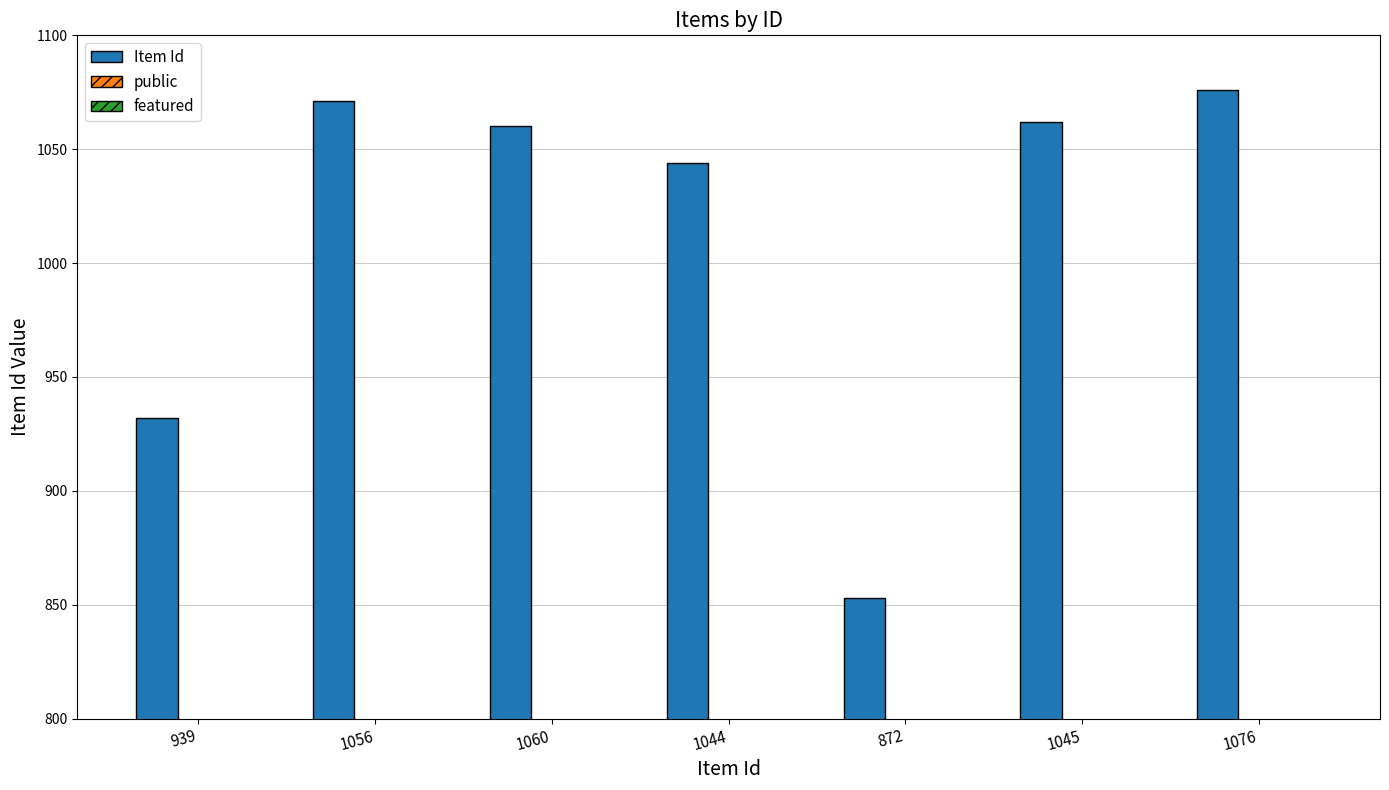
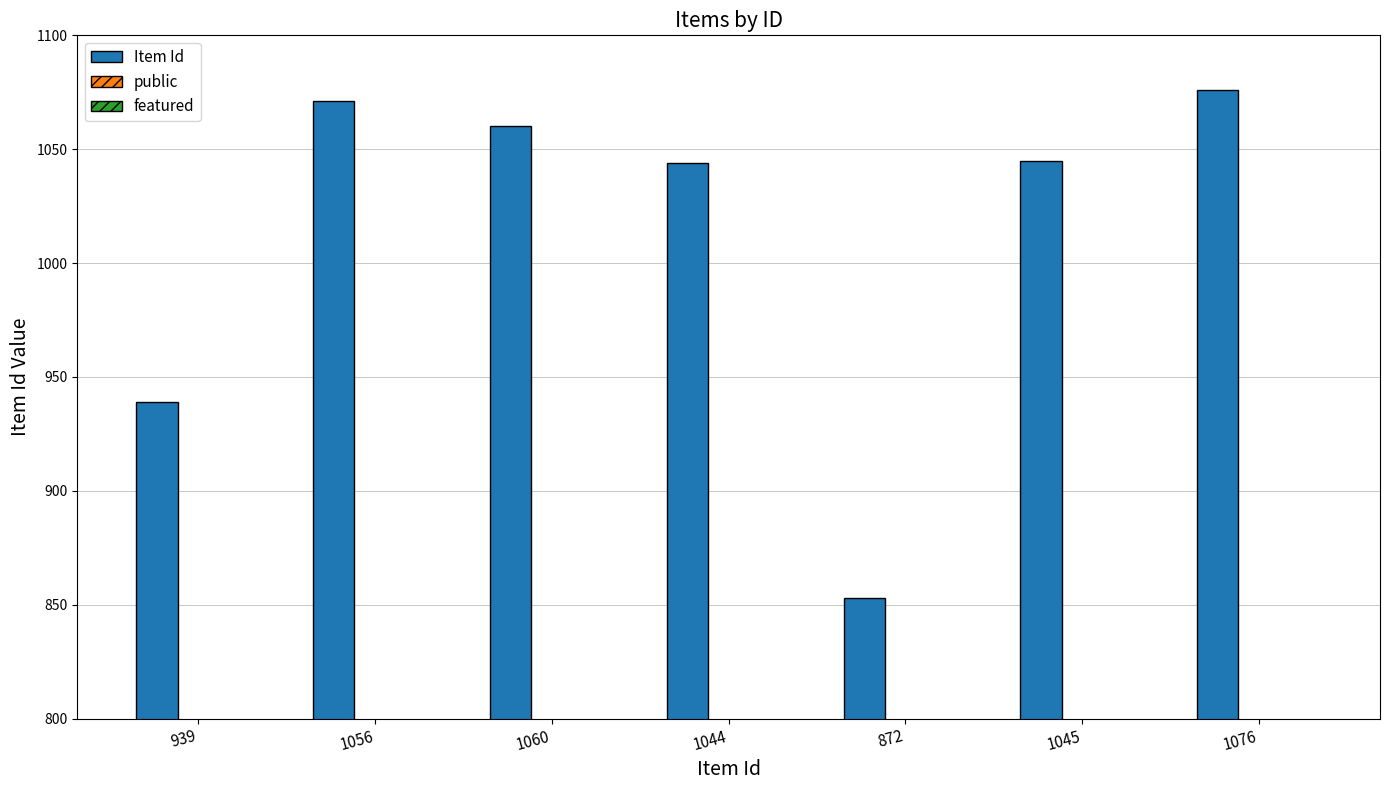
  {
    "Item Id": {
-     "939": 932,
+     "939": 939,
      "1056": 1071,
      "1060": 1060,
      "1044": 1044,
      "872": 853,
-     "1045": 1062,
+     "1045": 1045,
      "1076": 1076
    }
  }
